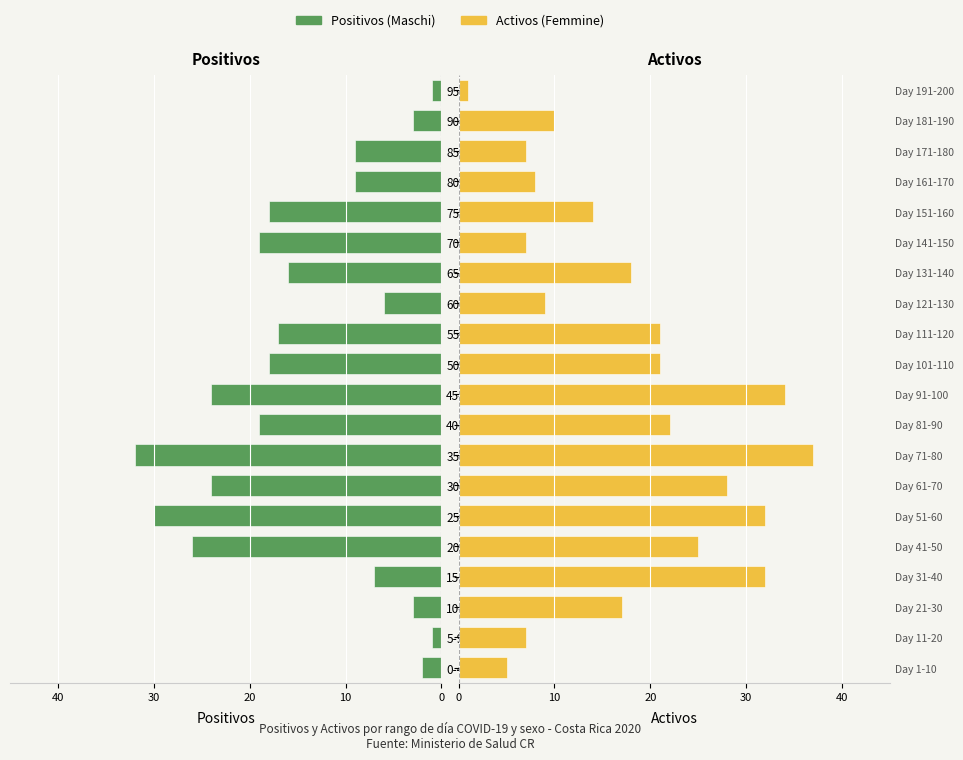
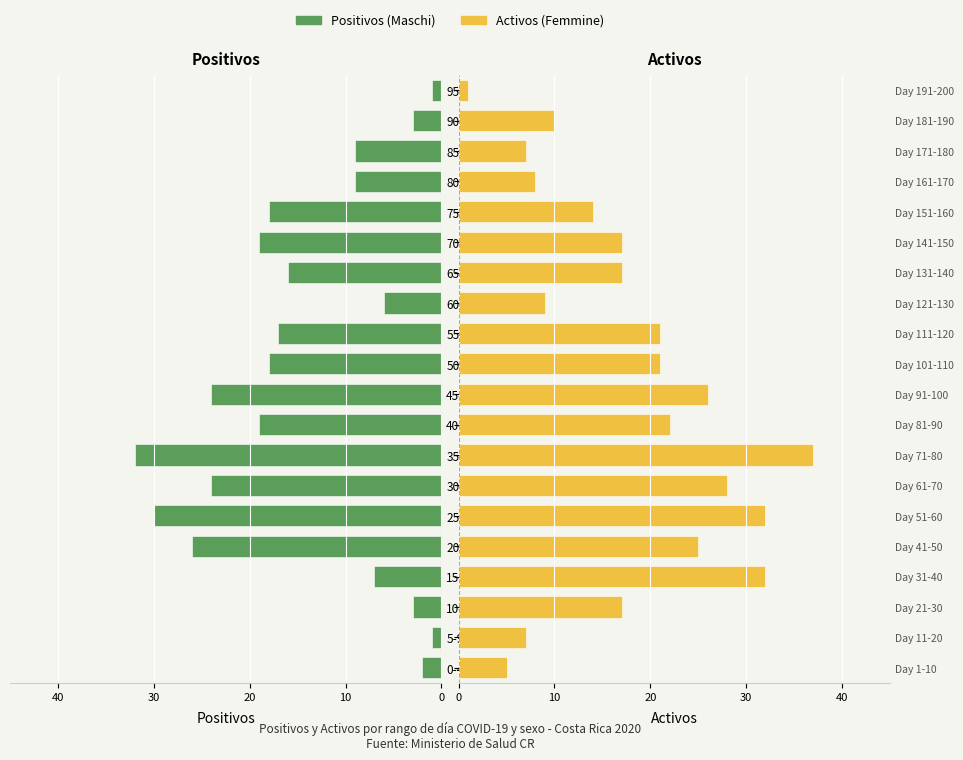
  {
    "Activos": {
      "Day 191-200": 1,
      "Day 181-190": 10,
      "Day 171-180": 7,
      "Day 161-170": 8,
      "Day 151-160": 14,
-     "Day 141-150": 7,
-     "Day 131-140": 18,
+     "Day 141-150": 17,
+     "Day 131-140": 17,
      "Day 121-130": 9,
      "Day 111-120": 21,
      "Day 101-110": 21,
-     "Day 91-100": 34,
+     "Day 91-100": 26,
      "Day 81-90": 22,
      "Day 71-80": 37,
      "Day 61-70": 28,
      "Day 51-60": 32,
      "Day 41-50": 25,
      "Day 31-40": 32,
      "Day 21-30": 17,
      "Day 11-20": 7,
      "Day 1-10": 5
    }
  }
